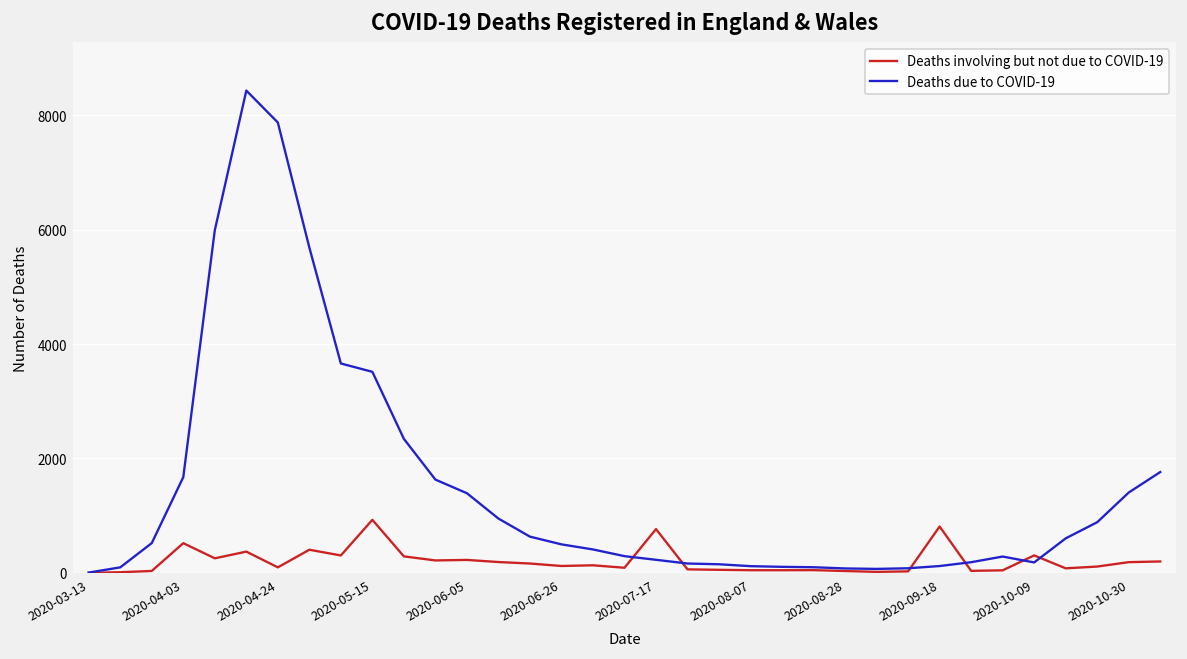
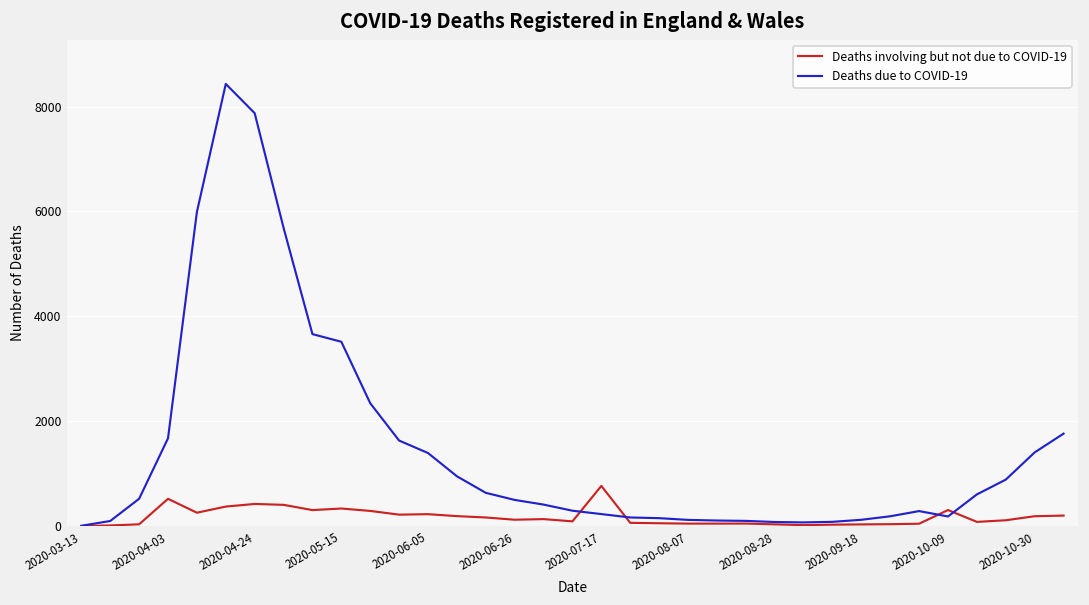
  {
    "Deaths involving but not due to COVID-19": {
      "2020-04-03": 500,
-     "2020-04-24": 100,
-     "2020-05-15": 900,
+     "2020-04-24": 400,
+     "2020-05-15": 300,
      "2020-06-05": 200,
      "2020-06-26": 100,
      "2020-07-17": 800,
      "2020-08-07": 0,
-     "2020-09-18": 800,
+     "2020-09-18": 0,
      "2020-10-09": 300,
      "2020-10-30": 200
    },
    "Deaths due to COVID-19": {
      "2020-04-03": 1700,
      "2020-04-24": 7900,
      "2020-05-15": 3500,
      "2020-06-05": 1400,
      "2020-06-26": 500,
      "2020-07-17": 200,
      "2020-08-07": 100,
      "2020-09-18": 100,
      "2020-10-09": 200,
      "2020-10-30": 1400
    }
  }
